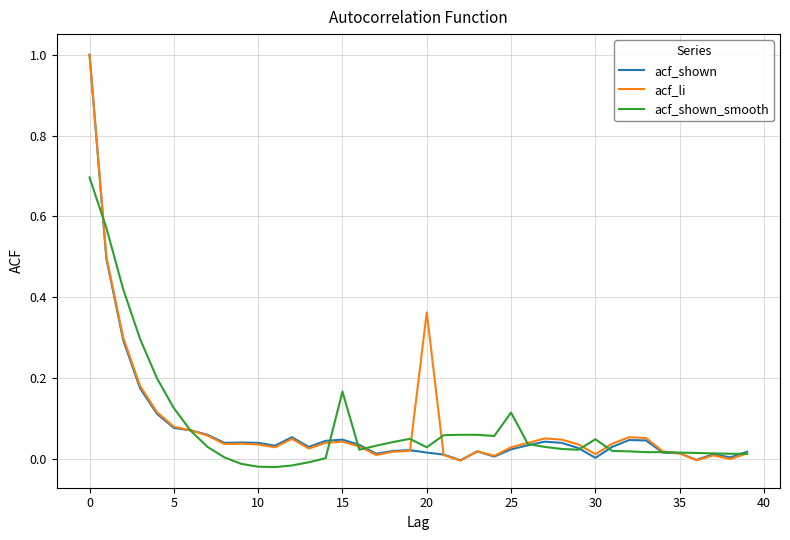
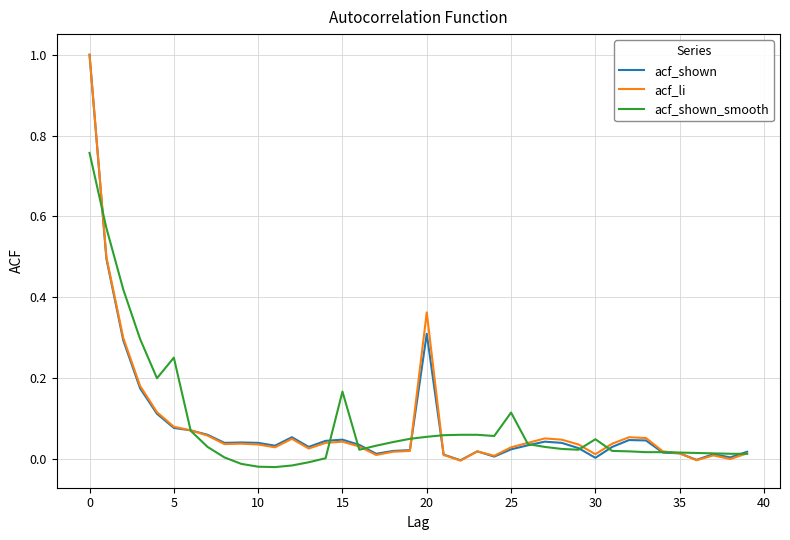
  {
    "acf_shown": {
-     "20": 0.02,
+     "20": 0.31,
      "30": 0.00
    },
    "acf_li": {
      "20": 0.36,
      "30": 0.01
    },
    "acf_shown_smooth": {
-     "0": 0.70,
-     "5": 0.13,
+     "0": 0.76,
+     "5": 0.25,
      "10": -0.02,
      "15": 0.17,
-     "20": 0.03,
+     "20": 0.05,
      "25": 0.11,
      "30": 0.05
    }
  }
